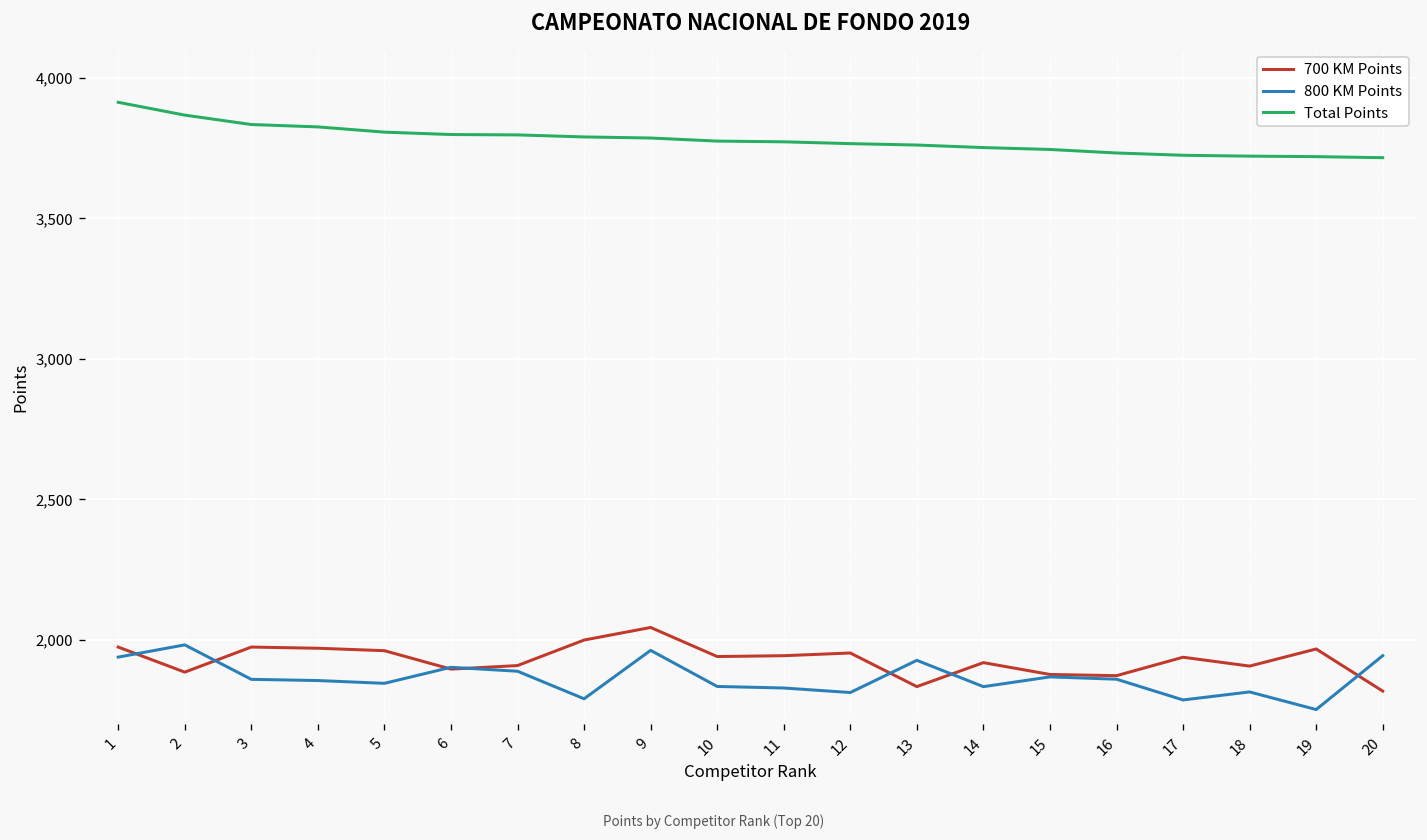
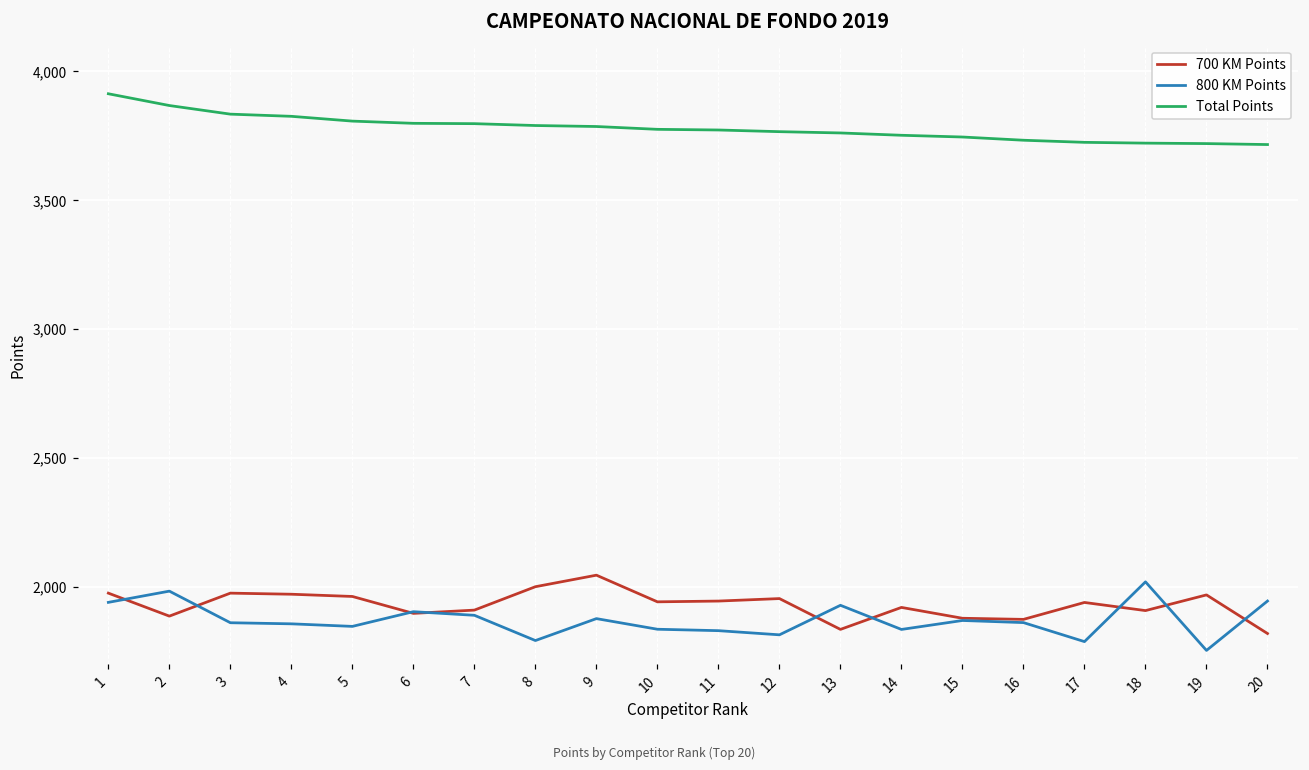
  {
    "700 KM Points": {
      "1": "1,970",
      "2": "1,890",
      "3": "1,970",
      "4": "1,970",
      "5": "1,960",
      "7": "1,910",
      "8": "2,000",
      "9": "2,040",
      "10": "1,940",
      "11": "1,940",
      "12": "1,950",
      "13": "1,830",
      "14": "1,920",
      "16": "1,870",
      "17": "1,940",
      "18": "1,910",
      "19": "1,970",
      "20": "1,820"
    },
    "800 KM Points": {
      "1": "1,940",
      "2": "1,980",
      "3": "1,860",
      "4": "1,860",
      "5": "1,850",
      "7": "1,890",
      "8": "1,790",
-     "9": "1,960",
+     "9": "1,880",
      "10": "1,830",
      "11": "1,830",
      "12": "1,810",
      "13": "1,930",
      "14": "1,830",
      "16": "1,860",
      "17": "1,790",
-     "18": "1,810",
+     "18": "2,020",
      "19": "1,750",
      "20": "1,940"
    },
    "Total Points": {
      "1": "3,910",
      "2": "3,870",
      "3": "3,830",
      "4": "3,830",
      "5": "3,810",
      "6": "3,800",
      "7": "3,800",
      "8": "3,790",
      "9": "3,790",
      "10": "3,780",
      "11": "3,770",
      "12": "3,770",
      "13": "3,760",
      "14": "3,750",
      "15": "3,750",
      "16": "3,730",
      "17": "3,720",
      "18": "3,720",
      "19": "3,720",
      "20": "3,720"
    }
  }
